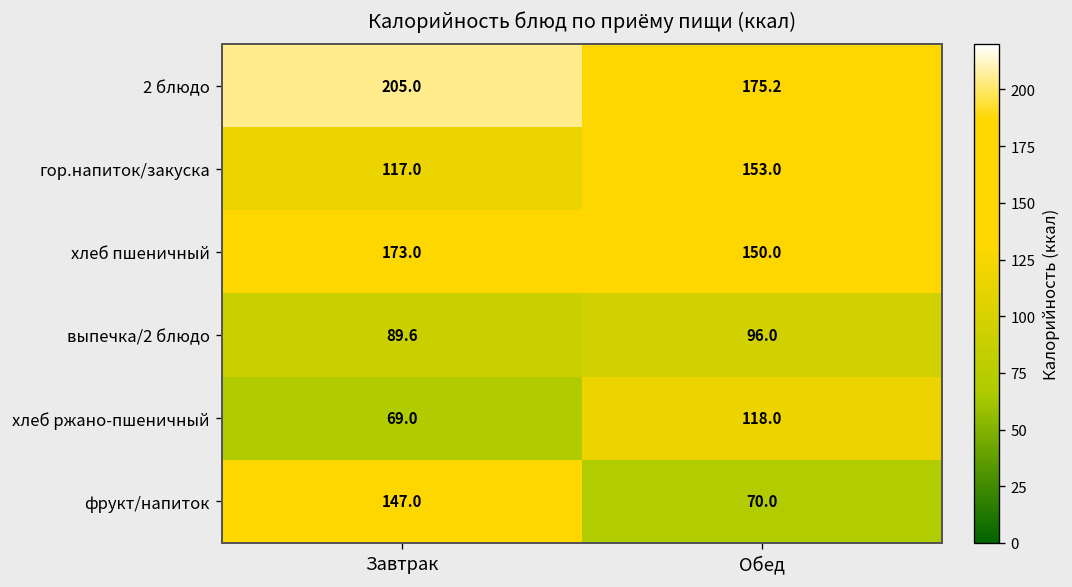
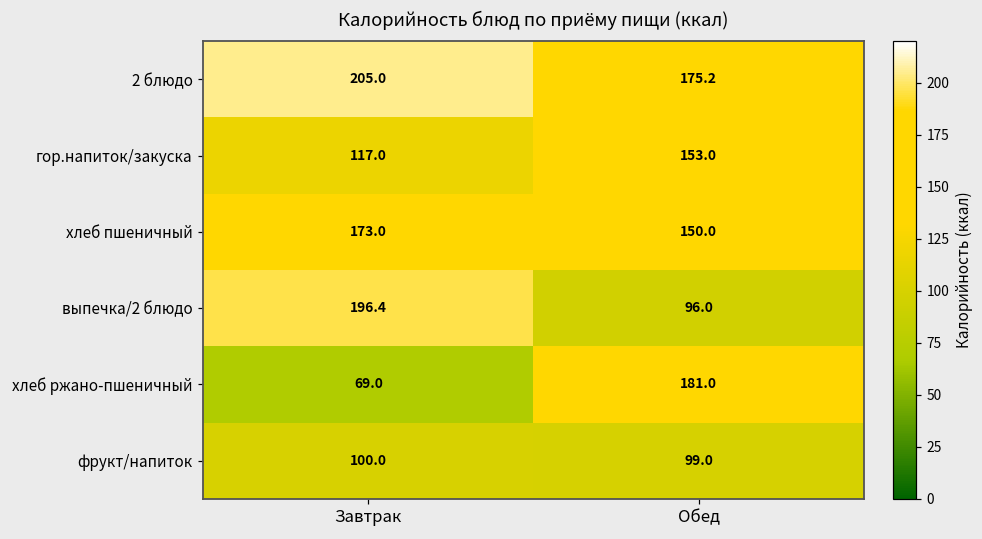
  {
    "2 блюдо": {
      "Завтрак": 205.0,
      "Обед": 175.2
    },
    "гор.напиток/закуска": {
      "Завтрак": 117.0,
      "Обед": 153.0
    },
    "хлеб пшеничный": {
      "Завтрак": 173.0,
      "Обед": 150.0
    },
    "выпечка/2 блюдо": {
-     "Завтрак": 89.6,
+     "Завтрак": 196.4,
      "Обед": 96.0
    },
    "хлеб ржано-пшеничный": {
      "Завтрак": 69.0,
-     "Обед": 118.0
+     "Обед": 181.0
    },
    "фрукт/напиток": {
-     "Завтрак": 147.0,
-     "Обед": 70.0
+     "Завтрак": 100.0,
+     "Обед": 99.0
    }
  }
